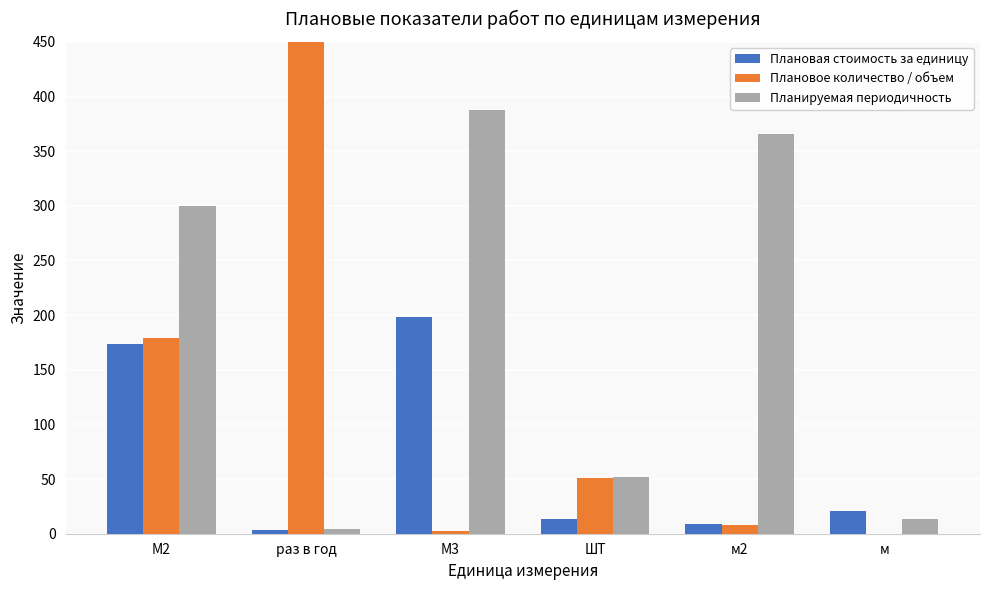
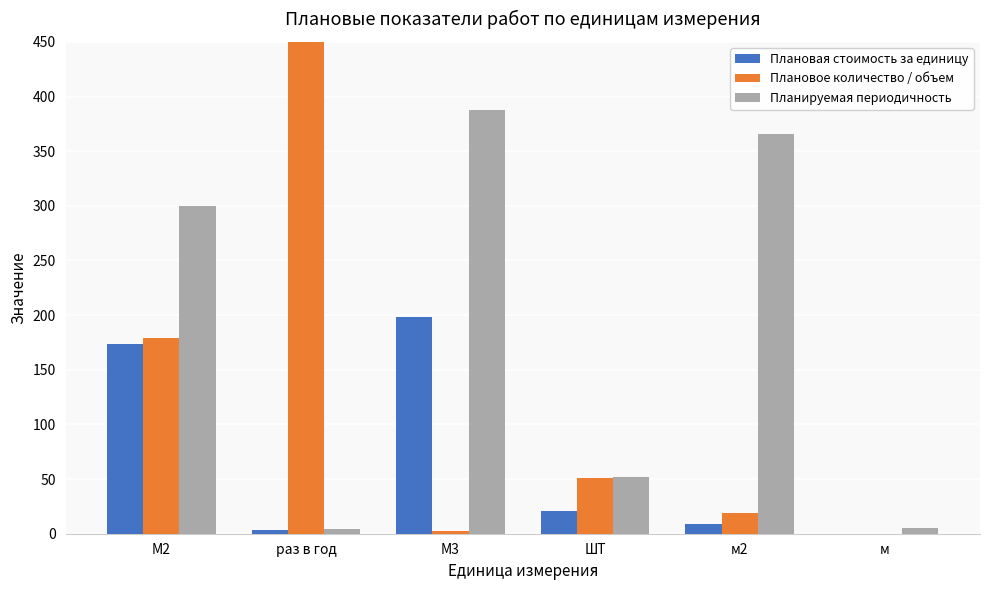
  {
    "Плановая стоимость за единицу": {
      "М2": 173,
      "раз в год": 3,
      "М3": 199,
-     "ШТ": 13,
+     "ШТ": 21,
      "м2": 9,
-     "м": 21
+     "м": 0
    },
    "Плановое количество / объем": {
      "М2": 179,
      "М3": 3,
      "ШТ": 51,
-     "м2": 8,
+     "м2": 19,
      "м": 0
    },
    "Планируемая периодичность": {
      "М2": 300,
      "раз в год": 4,
      "М3": 388,
      "ШТ": 52,
      "м2": 366,
-     "м": 13
+     "м": 5
    }
  }
